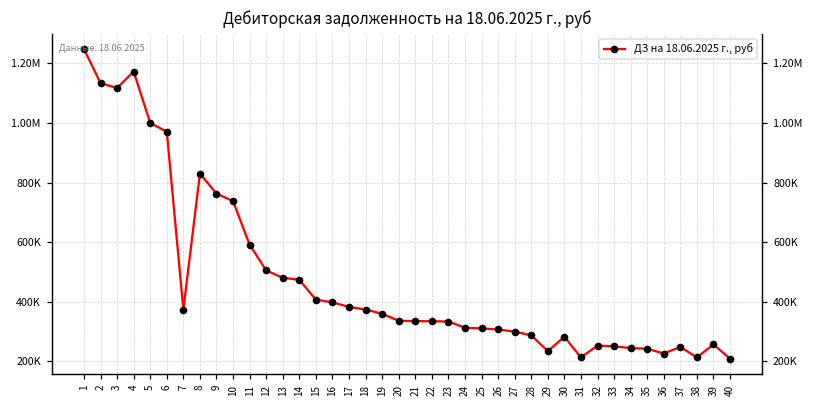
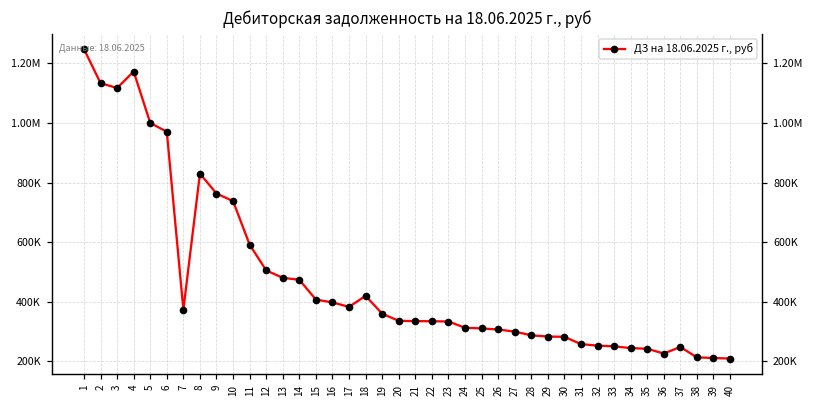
  {
    "2": 1130000,
    "3": 1120000,
    "4": 1170000,
    "5": 1000000,
    "6": 970000,
    "7": 370000,
    "8": 830000,
    "9": 760000,
    "10": 740000,
    "11": 590000,
    "12": 510000,
    "13": 480000,
    "14": 470000,
    "15": 410000,
    "16": 400000,
    "17": 380000,
-   "18": 370000,
+   "18": 420000,
    "19": 360000,
    "20": 340000,
    "21": 330000,
    "22": 330000,
    "23": 330000,
    "24": 310000,
    "25": 310000,
    "26": 310000,
    "27": 300000,
    "28": 290000,
-   "29": 230000,
+   "29": 280000,
    "30": 280000,
-   "31": 210000,
+   "31": 260000,
    "32": 250000,
    "33": 250000,
    "34": 240000,
    "35": 240000,
    "36": 230000,
    "37": 250000,
    "38": 210000,
-   "39": 260000,
+   "39": 210000,
    "40": 210000
  }
